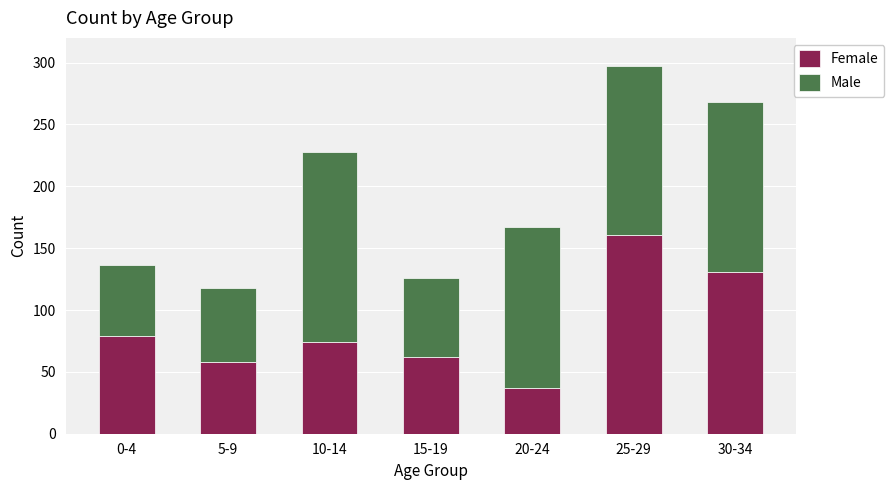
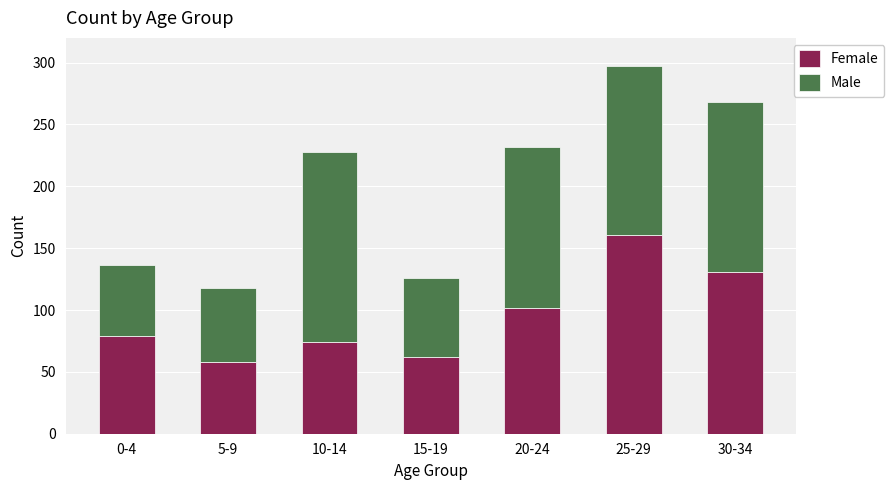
  {
    "Female": {
      "0-4": 79,
      "5-9": 58,
      "10-14": 74,
      "15-19": 62,
-     "20-24": 37,
+     "20-24": 102,
      "25-29": 161,
      "30-34": 131
    },
    "Male": {
      "0-4": 57,
      "5-9": 60,
      "10-14": 154,
      "15-19": 64,
      "20-24": 130,
      "25-29": 136,
      "30-34": 137
    }
  }
